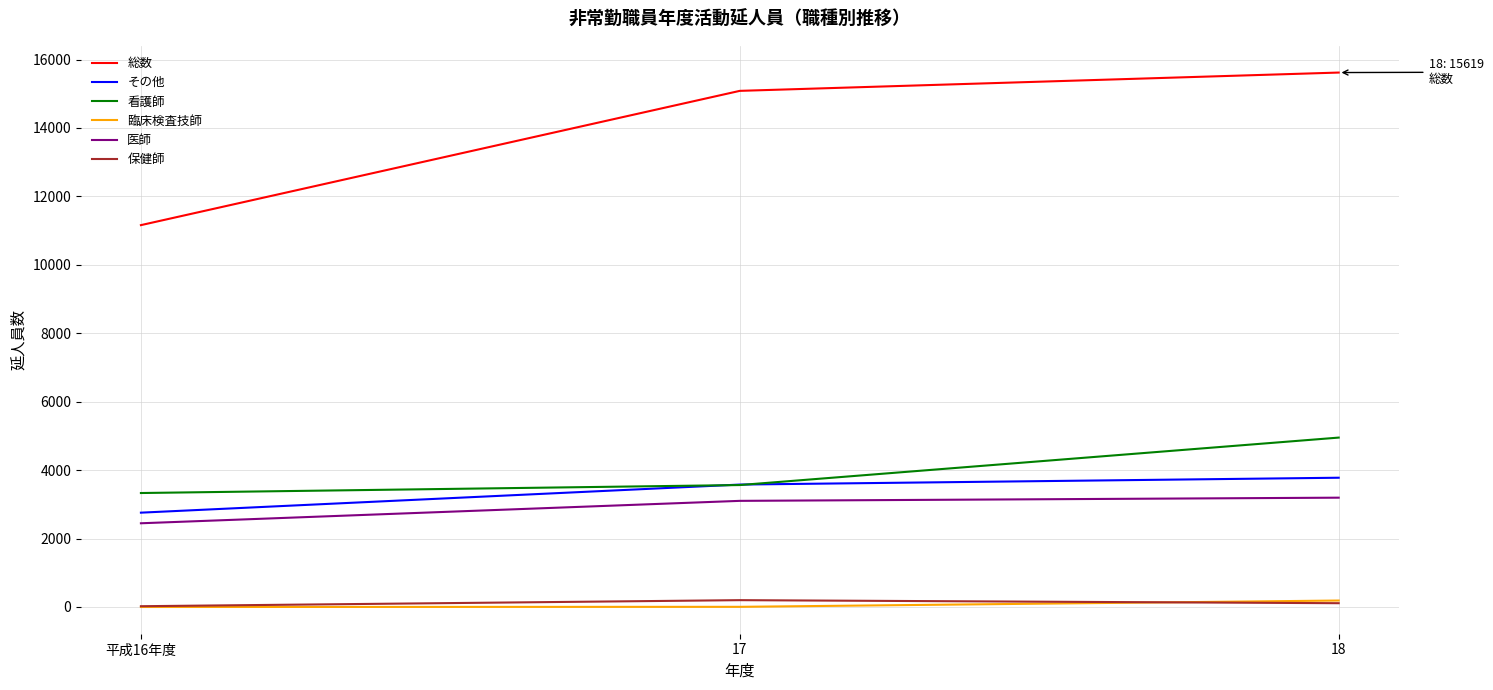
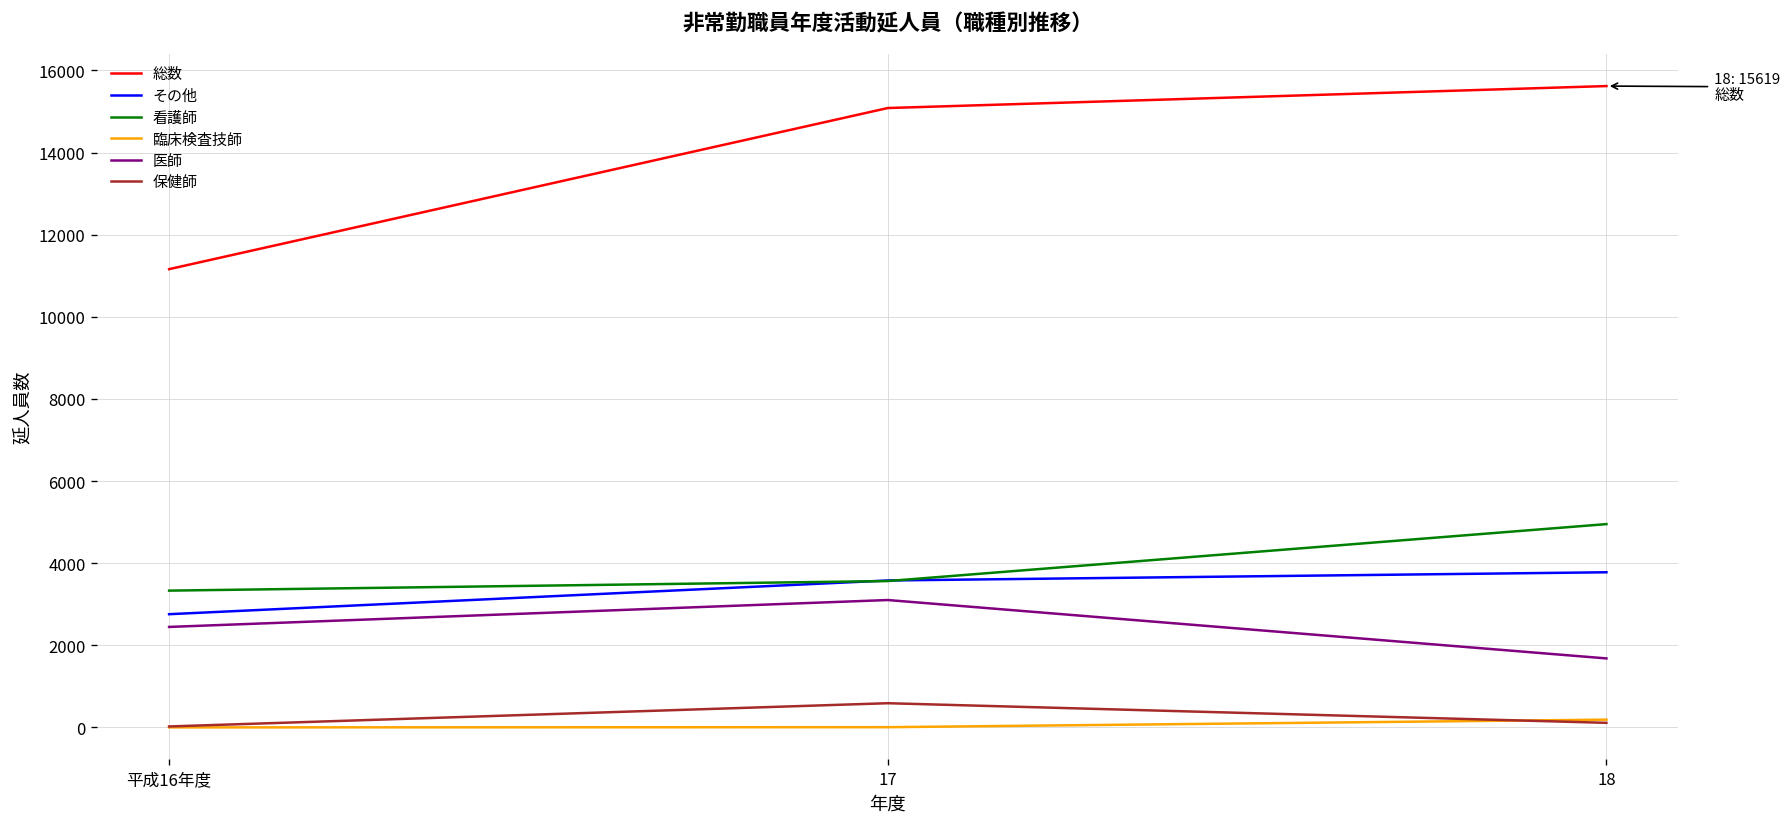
  {
    "総数": {
      "18": 15619
    },
    "その他": {
      "平成16年度": 2800,
      "18": 3800
    },
    "看護師": {
      "平成16年度": 3300,
      "18": 5000
    },
    "臨床検査技師": {
      "17": 0,
      "18": 200
    },
    "医師": {
      "平成16年度": 2400,
      "17": 3100,
-     "18": 3200
+     "18": 1700
    },
    "保健師": {
-     "17": 200,
+     "17": 600,
      "18": 100
    }
  }
